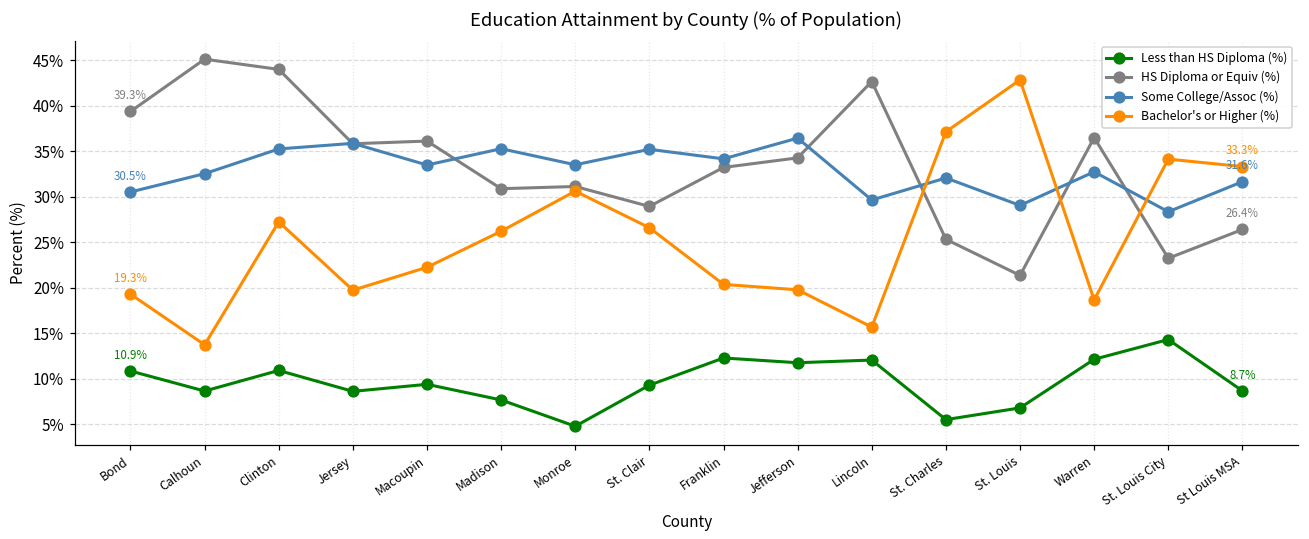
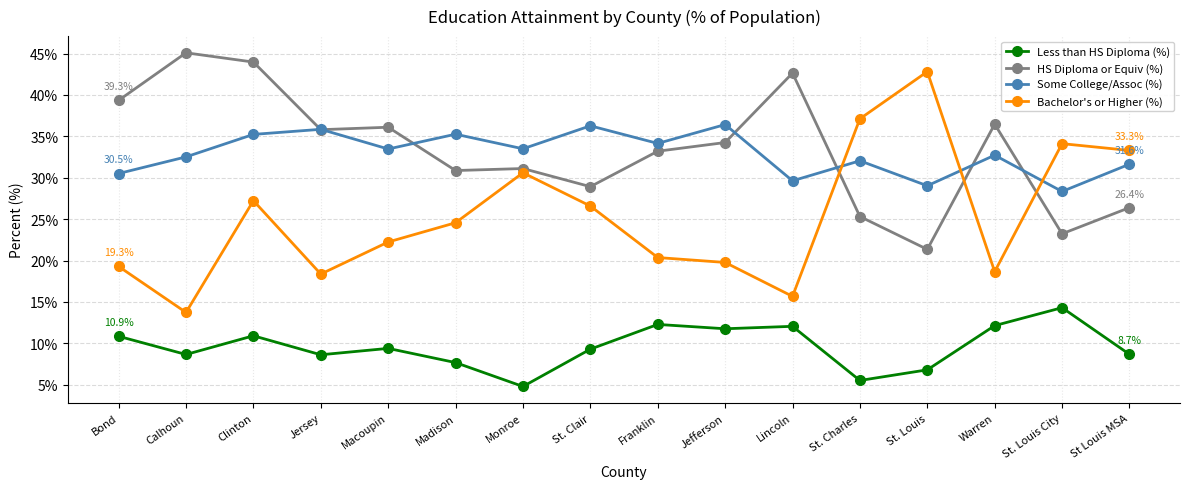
  {
    "Less than HS Diploma (%)": {
      "Bond": "10.9%",
      "St Louis MSA": "8.7%"
    },
    "HS Diploma or Equiv (%)": {
      "Bond": "39.3%",
      "St Louis MSA": "26.4%"
    },
    "Some College/Assoc (%)": {
      "Calhoun": "33%",
      "Clinton": "35%",
      "Macoupin": "33%",
      "Madison": "35%",
      "Monroe": "33%",
-     "St. Clair": "35%",
+     "St. Clair": "36%",
      "Franklin": "34%",
      "Jefferson": "36%",
      "Lincoln": "30%",
      "St. Charles": "32%",
      "St. Louis": "29%",
      "Warren": "33%",
      "St. Louis City": "28%"
    },
    "Bachelor's or Higher (%)": {
      "Calhoun": "14%",
      "Clinton": "27%",
-     "Jersey": "20%",
+     "Jersey": "18%",
      "Macoupin": "22%",
-     "Madison": "26%",
+     "Madison": "25%",
      "Monroe": "31%",
      "St. Clair": "27%",
      "Franklin": "20%",
      "Jefferson": "20%",
      "Lincoln": "16%",
      "St. Charles": "37%",
      "St. Louis": "43%",
      "Warren": "19%",
      "St. Louis City": "34%"
    }
  }
